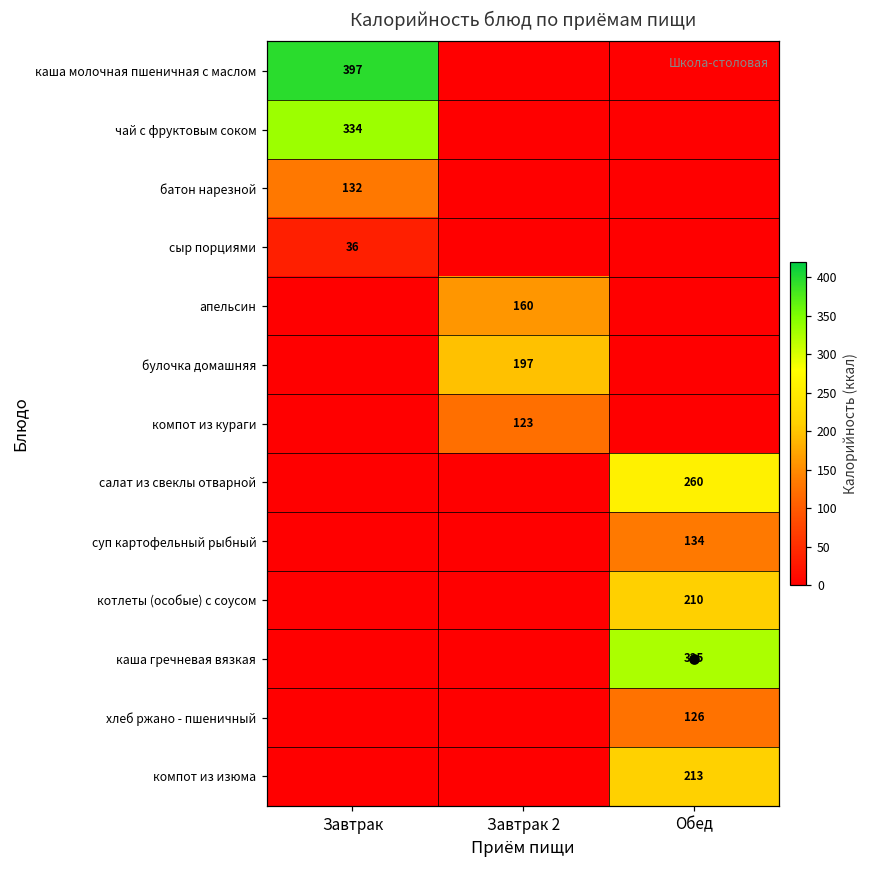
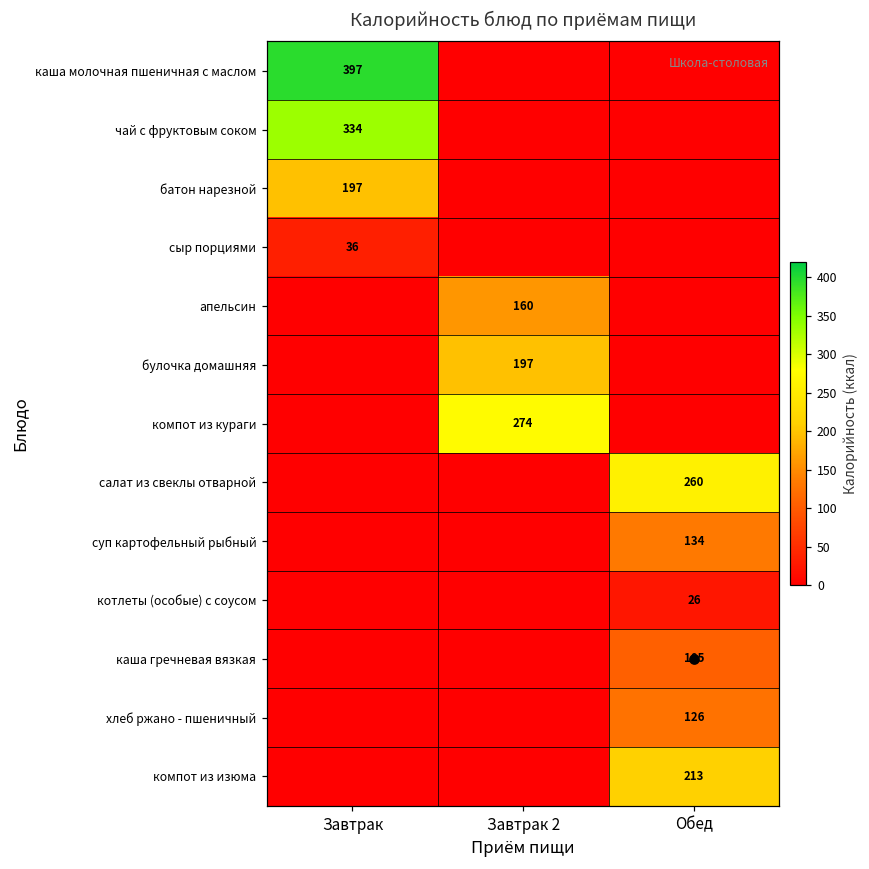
  {
    "каша молочная пшеничная с маслом": {
      "Завтрак": 397
    },
    "чай с фруктовым соком": {
      "Завтрак": 334
    },
    "батон нарезной": {
-     "Завтрак": 132
+     "Завтрак": 197
    },
    "сыр порциями": {
      "Завтрак": 36
    },
    "апельсин": {
      "Завтрак 2": 160
    },
    "булочка домашняя": {
      "Завтрак 2": 197
    },
    "компот из кураги": {
-     "Завтрак 2": 123
+     "Завтрак 2": 274
    },
    "салат из свеклы отварной": {
      "Обед": 260
    },
    "суп картофельный рыбный": {
      "Обед": 134
    },
    "котлеты (особые) с соусом": {
-     "Обед": 210
+     "Обед": 26
    },
    "каша гречневая вязкая": {
-     "Обед": 325
+     "Обед": 105
    },
    "хлеб ржано - пшеничный": {
      "Обед": 126
    },
    "компот из изюма": {
      "Обед": 213
    }
  }
